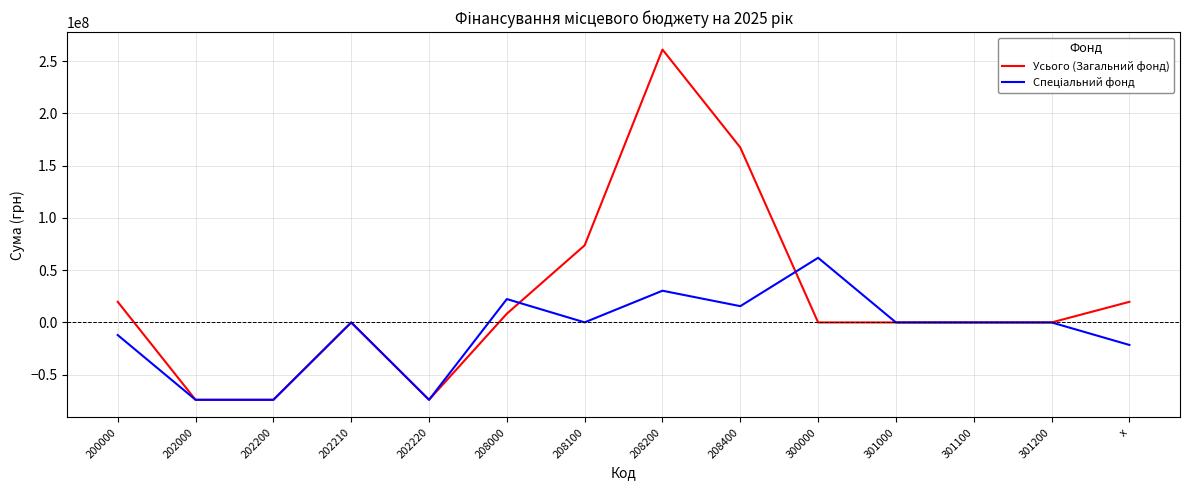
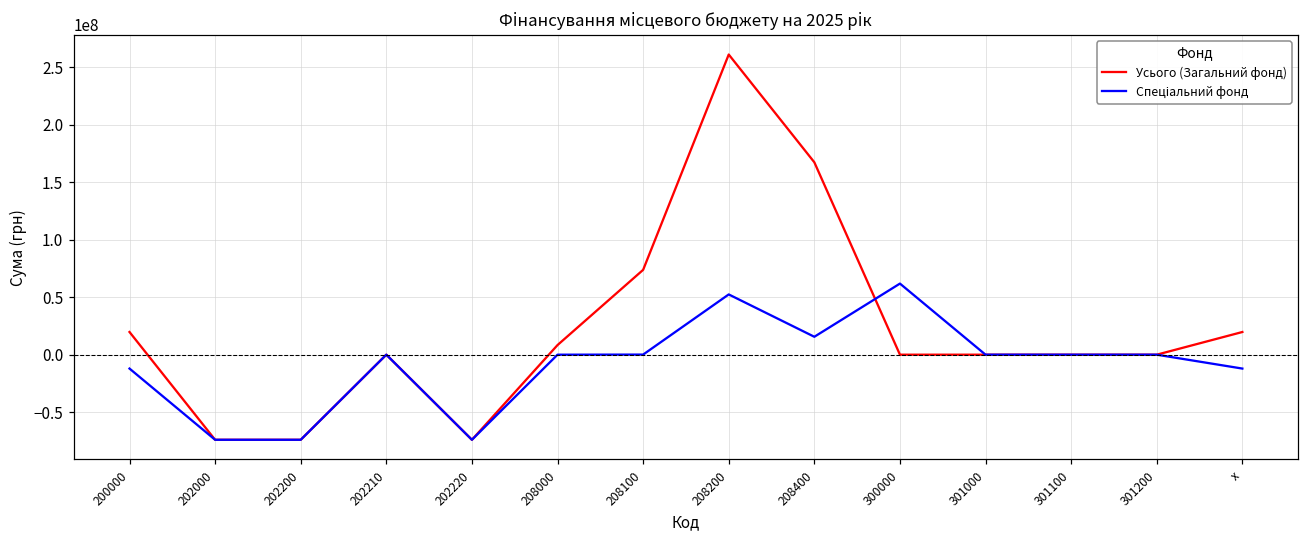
  {
    "Усього (Загальний фонд)": {
      "200000": 20000000,
      "208000": 8000000,
      "208100": 74000000,
      "208200": 261000000,
      "208400": 167000000,
      "300000": 0,
      "x": 20000000
    },
    "Спеціальний фонд": {
      "200000": -12000000,
-     "208000": 22000000,
+     "208000": 0,
      "208100": 0,
-     "208200": 30000000,
+     "208200": 52000000,
      "208400": 16000000,
      "300000": 62000000,
-     "x": -22000000
+     "x": -12000000
    }
  }
